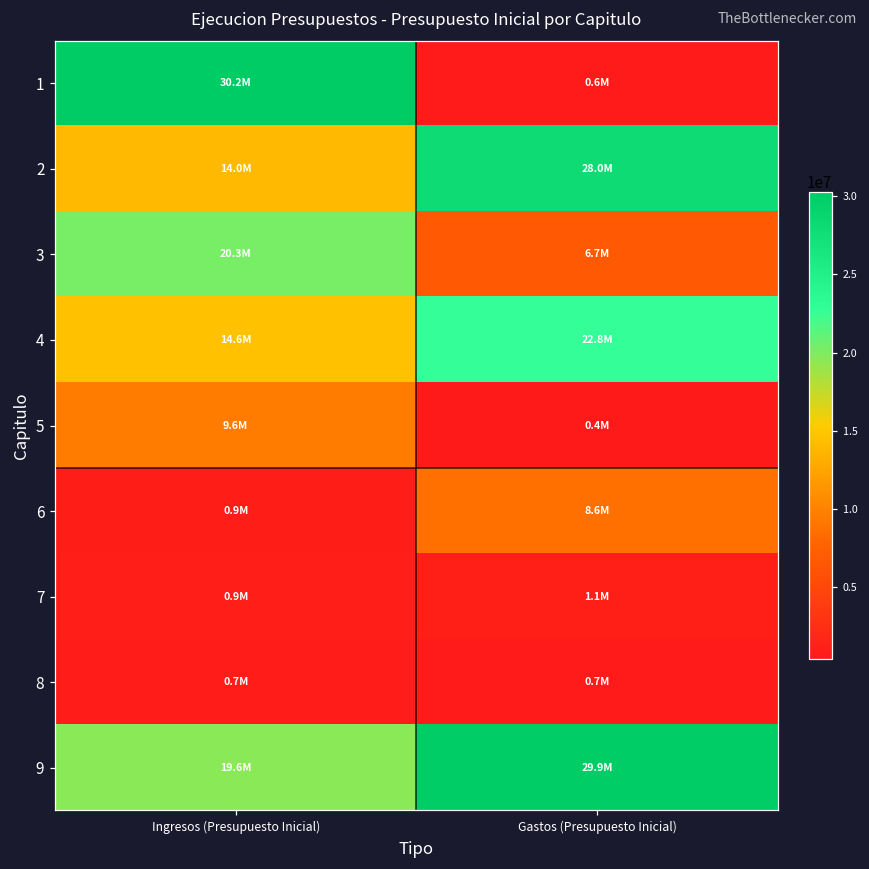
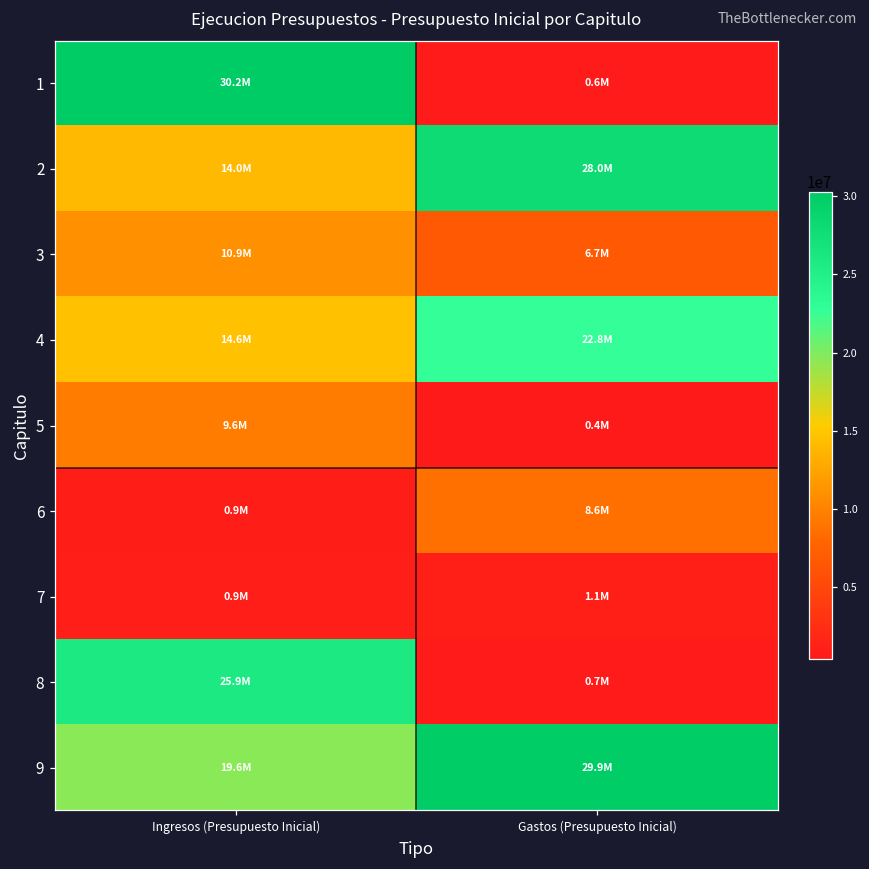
  {
    "1": {
      "Ingresos (Presupuesto Inicial)": "30.2M",
      "Gastos (Presupuesto Inicial)": "0.6M"
    },
    "2": {
      "Ingresos (Presupuesto Inicial)": "14.0M",
      "Gastos (Presupuesto Inicial)": "28.0M"
    },
    "3": {
-     "Ingresos (Presupuesto Inicial)": "20.3M",
+     "Ingresos (Presupuesto Inicial)": "10.9M",
      "Gastos (Presupuesto Inicial)": "6.7M"
    },
    "4": {
      "Ingresos (Presupuesto Inicial)": "14.6M",
      "Gastos (Presupuesto Inicial)": "22.8M"
    },
    "5": {
      "Ingresos (Presupuesto Inicial)": "9.6M",
      "Gastos (Presupuesto Inicial)": "0.4M"
    },
    "6": {
      "Ingresos (Presupuesto Inicial)": "0.9M",
      "Gastos (Presupuesto Inicial)": "8.6M"
    },
    "7": {
      "Ingresos (Presupuesto Inicial)": "0.9M",
      "Gastos (Presupuesto Inicial)": "1.1M"
    },
    "8": {
-     "Ingresos (Presupuesto Inicial)": "0.7M",
+     "Ingresos (Presupuesto Inicial)": "25.9M",
      "Gastos (Presupuesto Inicial)": "0.7M"
    },
    "9": {
      "Ingresos (Presupuesto Inicial)": "19.6M",
      "Gastos (Presupuesto Inicial)": "29.9M"
    }
  }
